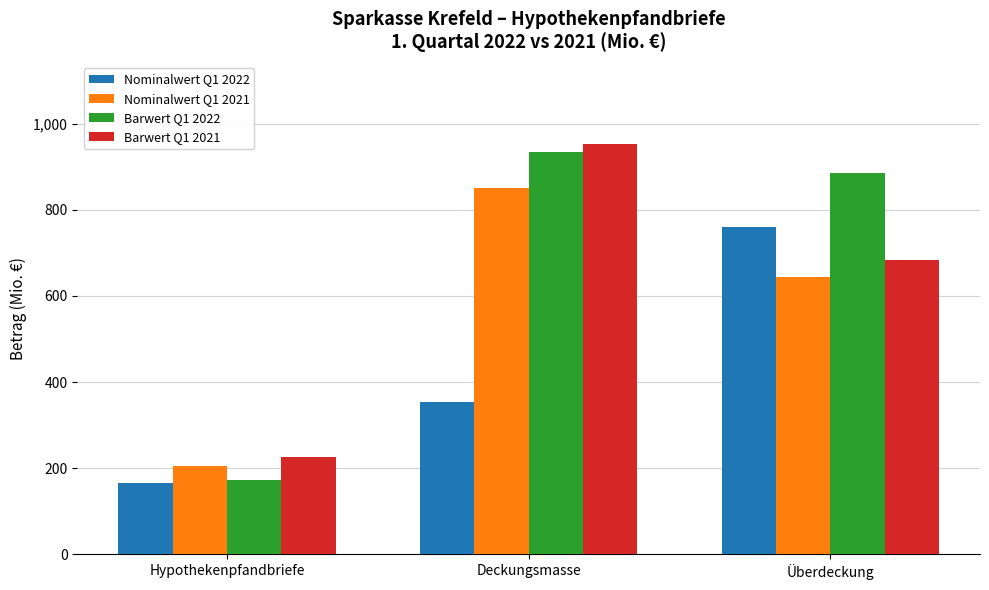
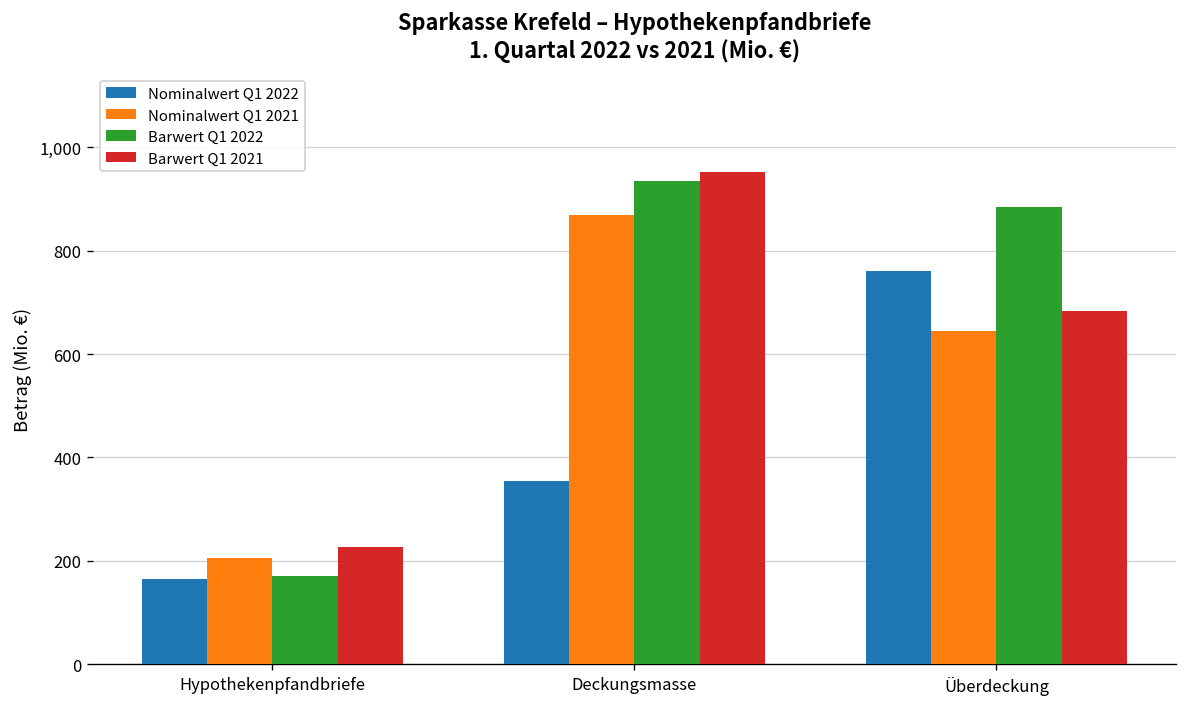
  {
    "Nominalwert Q1 2022": {
      "Hypothekenpfandbriefe": 170,
      "Deckungsmasse": 350,
      "Überdeckung": 760
    },
    "Nominalwert Q1 2021": {
      "Hypothekenpfandbriefe": 210,
-     "Deckungsmasse": 850,
+     "Deckungsmasse": 870,
      "Überdeckung": 640
    },
    "Barwert Q1 2022": {
      "Hypothekenpfandbriefe": 170,
      "Deckungsmasse": 930,
      "Überdeckung": 890
    },
    "Barwert Q1 2021": {
      "Hypothekenpfandbriefe": 230,
      "Deckungsmasse": 950,
      "Überdeckung": 680
    }
  }
